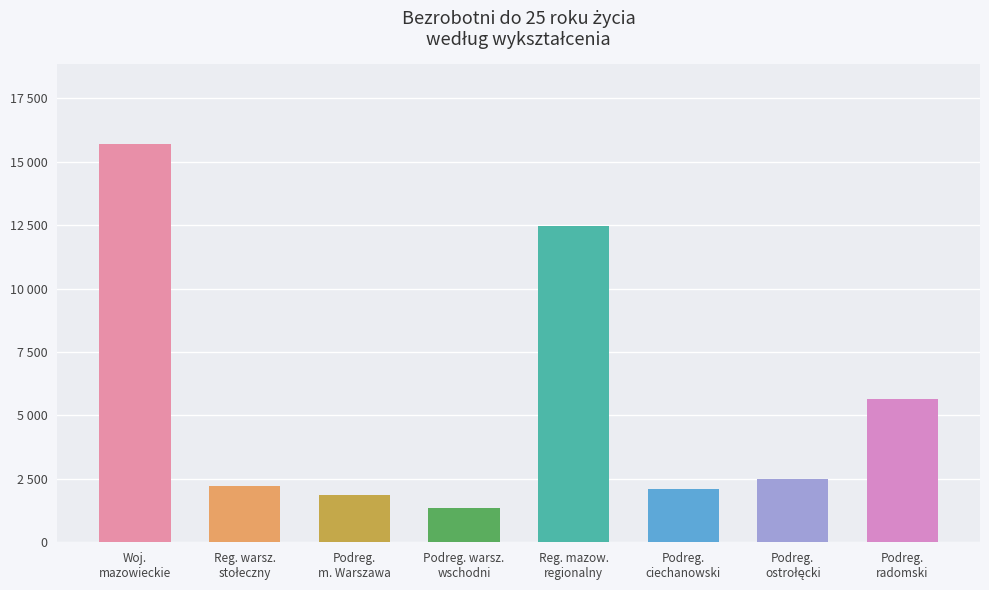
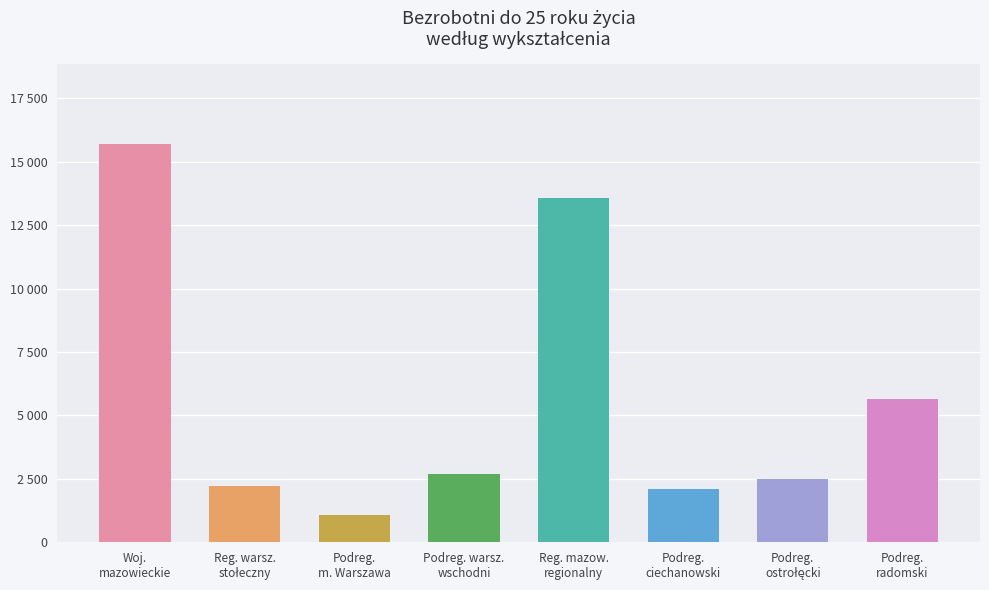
  {
    "Woj. mazowieckie": 15700,
    "Reg. warsz. stołeczny": 2200,
-   "Podreg. m. Warszawa": 1900,
-   "Podreg. warsz. wschodni": 1300,
-   "Reg. mazow. regionalny": 12500,
+   "Podreg. m. Warszawa": 1100,
+   "Podreg. warsz. wschodni": 2700,
+   "Reg. mazow. regionalny": 13600,
    "Podreg. ciechanowski": 2100,
    "Podreg. ostrołęcki": 2500,
    "Podreg. radomski": 5700
  }
